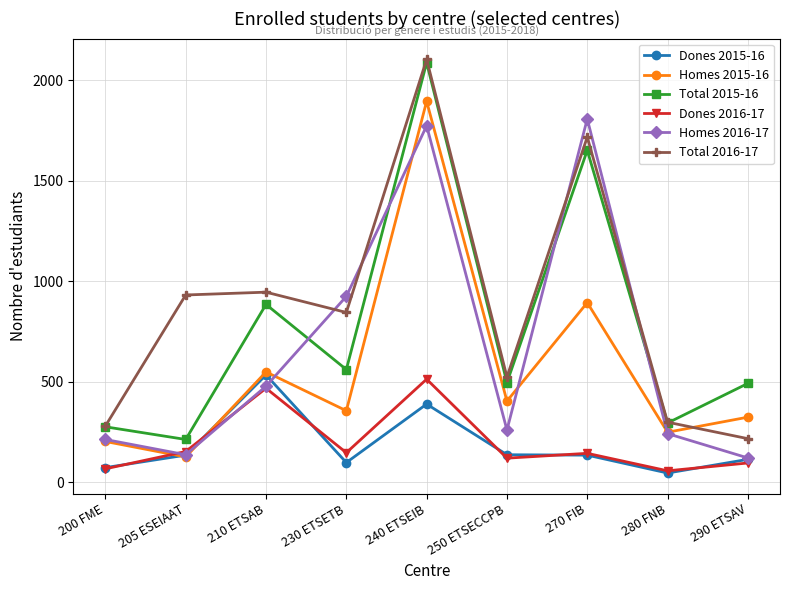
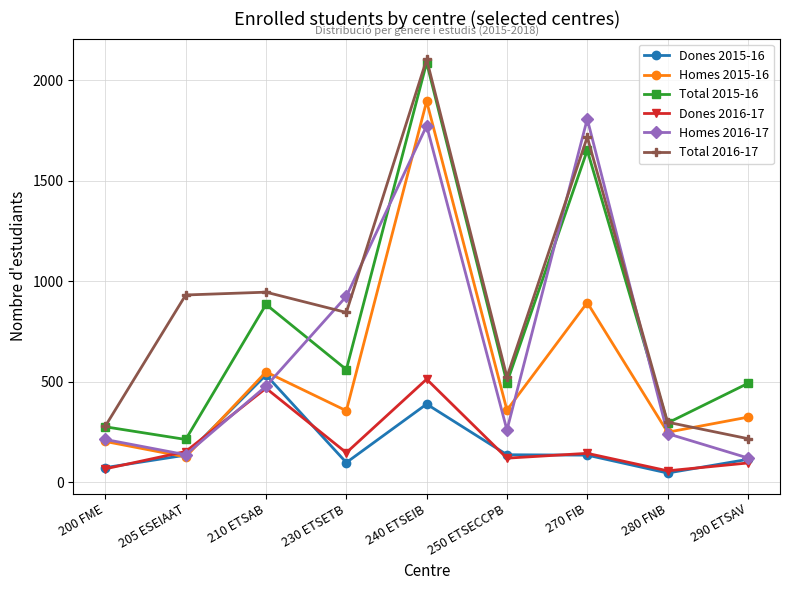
  {
    "Dones 2015-16": {
      "210 ETSAB": 530,
      "230 ETSETB": 100,
      "240 ETSEIB": 390,
      "250 ETSECCPB": 140
    },
    "Homes 2015-16": {
      "210 ETSAB": 550,
      "230 ETSETB": 360,
      "240 ETSEIB": 1900,
-     "250 ETSECCPB": 400,
+     "250 ETSECCPB": 360,
      "270 FIB": 890,
      "290 ETSAV": 320
    },
    "Total 2015-16": {
      "205 ESEIAAT": 210,
      "210 ETSAB": 890,
      "230 ETSETB": 560,
      "240 ETSEIB": 2090,
      "250 ETSECCPB": 500,
      "270 FIB": 1650,
      "290 ETSAV": 490
    },
    "Dones 2016-17": {
      "205 ESEIAAT": 150,
      "230 ETSETB": 150,
      "240 ETSEIB": 510,
      "250 ETSECCPB": 120,
      "290 ETSAV": 100
    },
    "Homes 2016-17": {
      "230 ETSETB": 930,
      "240 ETSEIB": 1770,
      "250 ETSECCPB": 260,
      "270 FIB": 1810
    },
    "Total 2016-17": {
      "205 ESEIAAT": 930,
      "210 ETSAB": 950,
      "230 ETSETB": 850,
      "250 ETSECCPB": 520,
      "270 FIB": 1720,
      "290 ETSAV": 220
    }
  }
